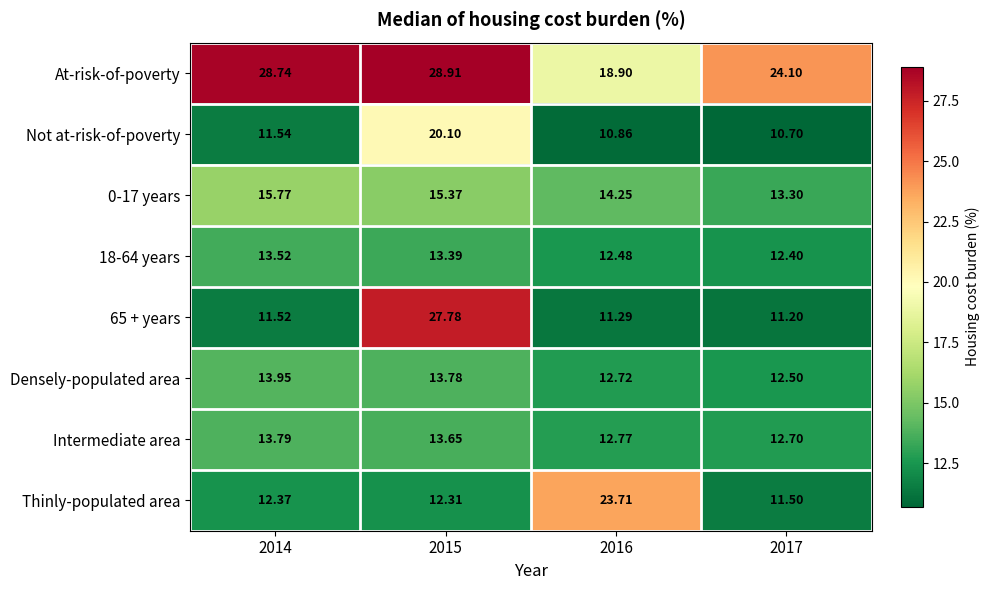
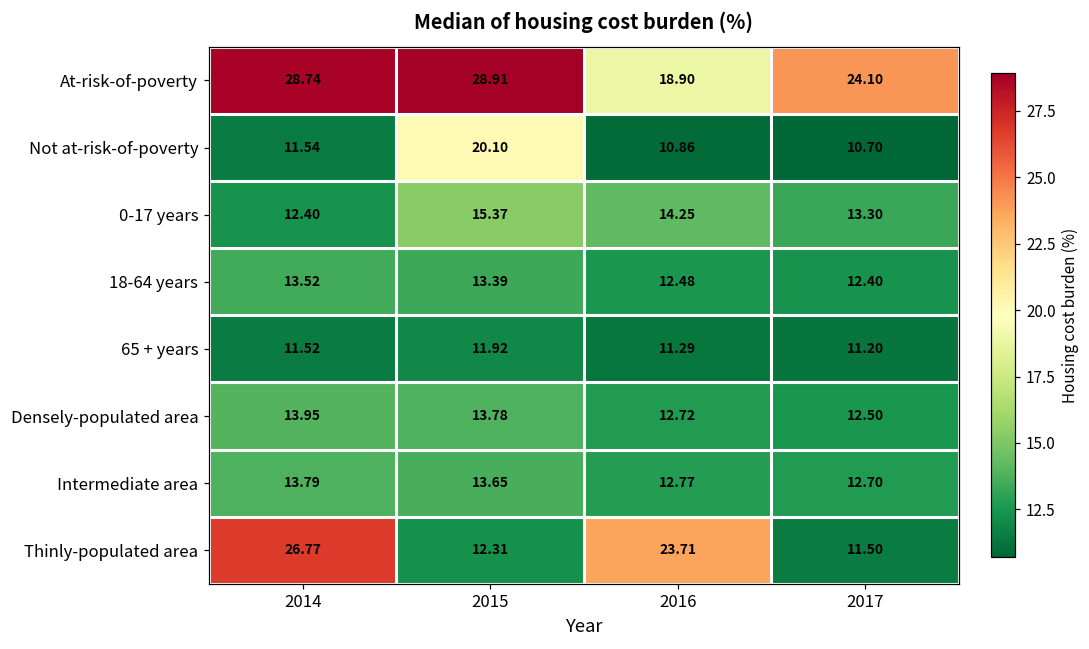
  {
    "At-risk-of-poverty": {
      "2014": 28.74,
      "2015": 28.91,
      "2016": 18.90,
      "2017": 24.10
    },
    "Not at-risk-of-poverty": {
      "2014": 11.54,
      "2015": 20.10,
      "2016": 10.86,
      "2017": 10.70
    },
    "0-17 years": {
-     "2014": 15.77,
+     "2014": 12.40,
      "2015": 15.37,
      "2016": 14.25,
      "2017": 13.30
    },
    "18-64 years": {
      "2014": 13.52,
      "2015": 13.39,
      "2016": 12.48,
      "2017": 12.40
    },
    "65 + years": {
      "2014": 11.52,
-     "2015": 27.78,
+     "2015": 11.92,
      "2016": 11.29,
      "2017": 11.20
    },
    "Densely-populated area": {
      "2014": 13.95,
      "2015": 13.78,
      "2016": 12.72,
      "2017": 12.50
    },
    "Intermediate area": {
      "2014": 13.79,
      "2015": 13.65,
      "2016": 12.77,
      "2017": 12.70
    },
    "Thinly-populated area": {
-     "2014": 12.37,
+     "2014": 26.77,
      "2015": 12.31,
      "2016": 23.71,
      "2017": 11.50
    }
  }
